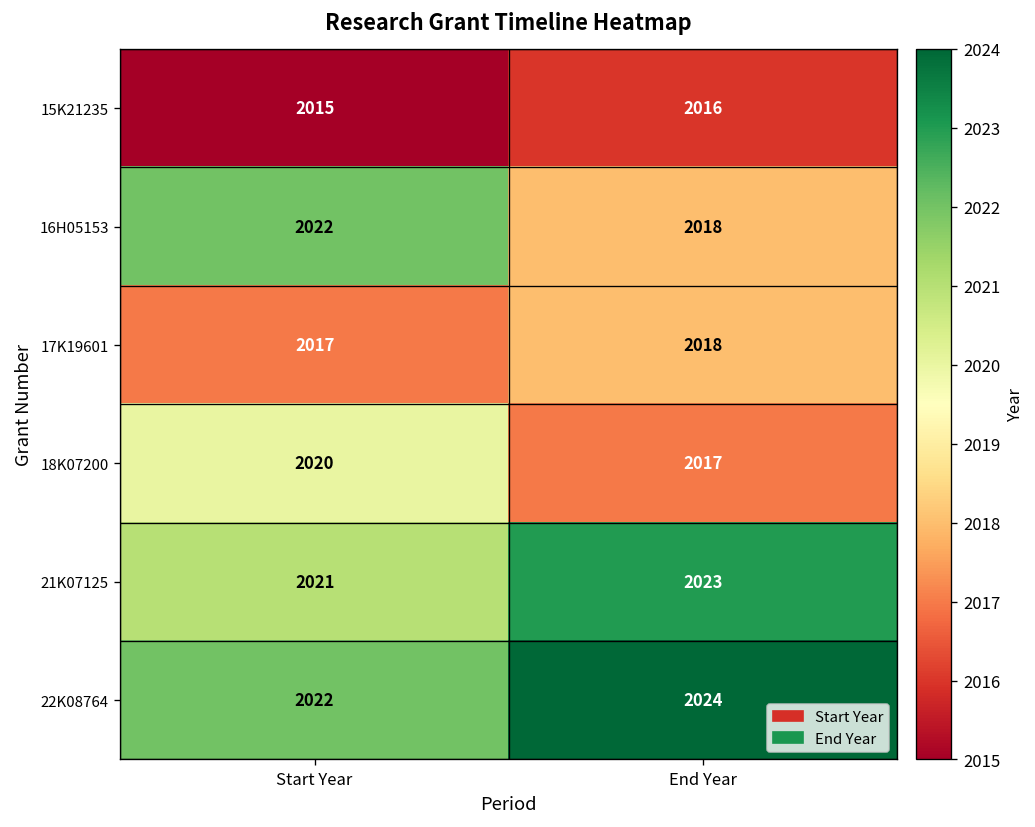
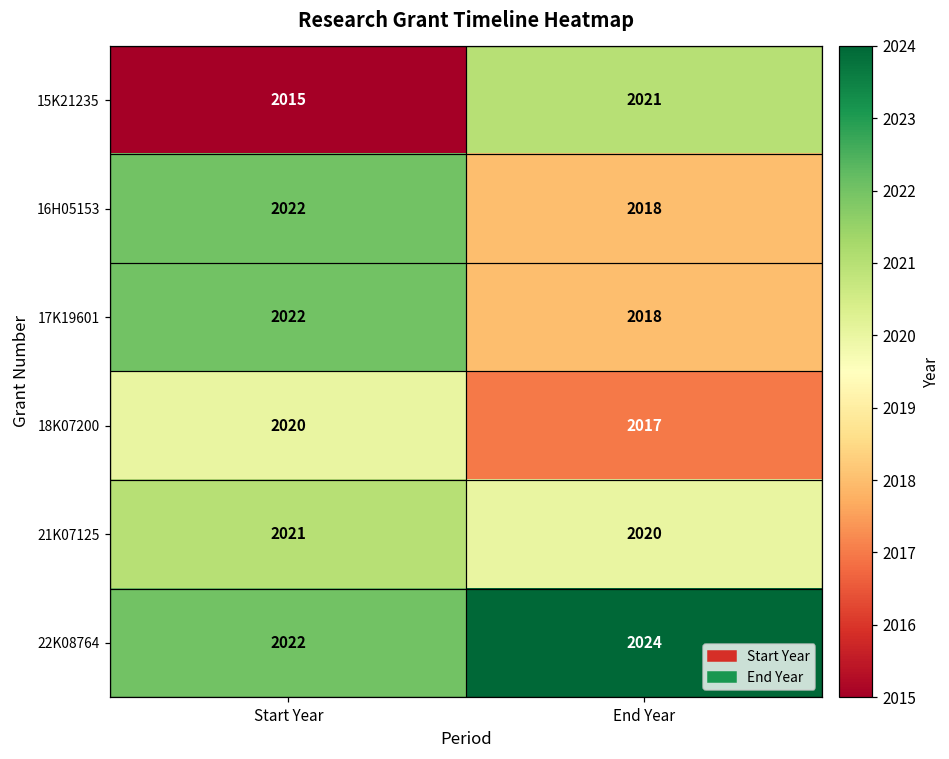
  {
    "15K21235": {
      "Start Year": 2015,
-     "End Year": 2016
+     "End Year": 2021
    },
    "16H05153": {
      "Start Year": 2022,
      "End Year": 2018
    },
    "17K19601": {
-     "Start Year": 2017,
+     "Start Year": 2022,
      "End Year": 2018
    },
    "18K07200": {
      "Start Year": 2020,
      "End Year": 2017
    },
    "21K07125": {
      "Start Year": 2021,
-     "End Year": 2023
+     "End Year": 2020
    },
    "22K08764": {
      "Start Year": 2022,
      "End Year": 2024
    }
  }
